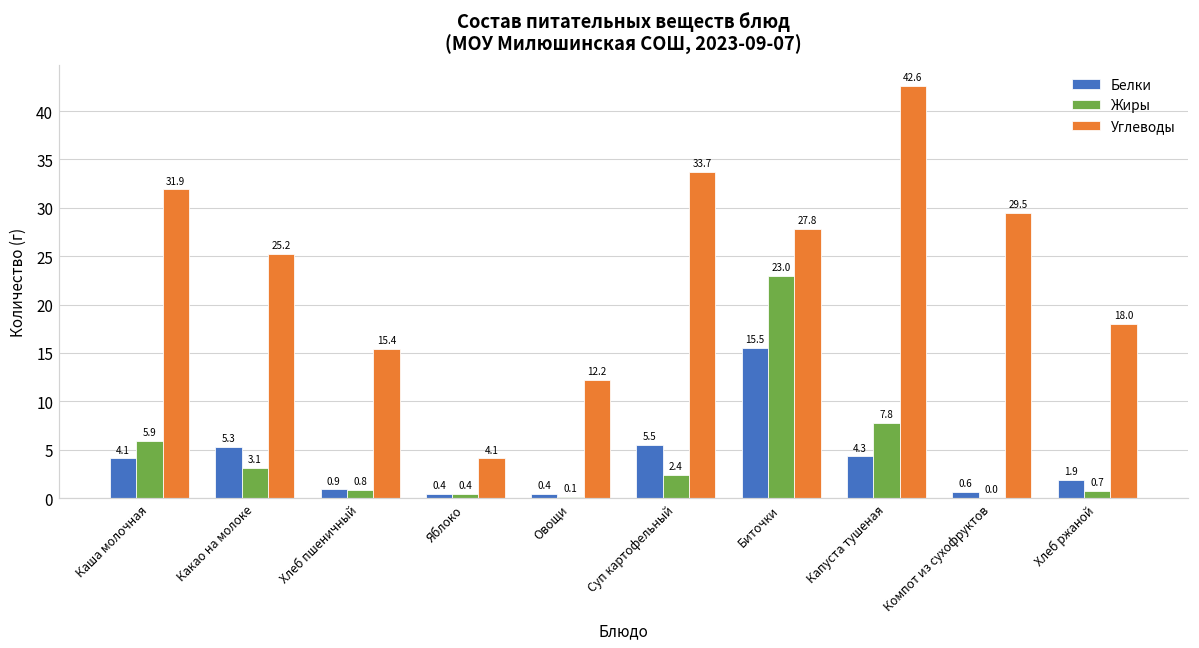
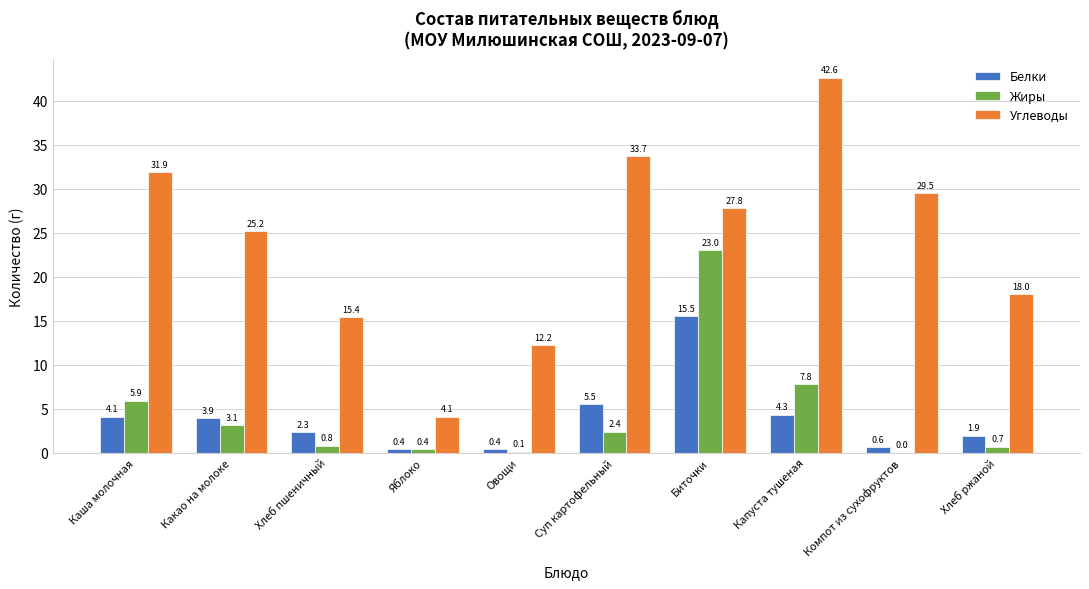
  {
    "Белки": {
      "Каша молочная": 4.1,
-     "Какао на молоке": 5.3,
-     "Хлеб пшеничный": 0.9,
+     "Какао на молоке": 3.9,
+     "Хлеб пшеничный": 2.3,
      "Яблоко": 0.4,
      "Овощи": 0.4,
      "Суп картофельный": 5.5,
      "Биточки": 15.5,
      "Капуста тушеная": 4.3,
      "Компот из сухофруктов": 0.6,
      "Хлеб ржаной": 1.9
    },
    "Жиры": {
      "Каша молочная": 5.9,
      "Какао на молоке": 3.1,
      "Хлеб пшеничный": 0.8,
      "Яблоко": 0.4,
      "Овощи": 0.1,
      "Суп картофельный": 2.4,
      "Биточки": 23.0,
      "Капуста тушеная": 7.8,
      "Компот из сухофруктов": 0.0,
      "Хлеб ржаной": 0.7
    },
    "Углеводы": {
      "Каша молочная": 31.9,
      "Какао на молоке": 25.2,
      "Хлеб пшеничный": 15.4,
      "Яблоко": 4.1,
      "Овощи": 12.2,
      "Суп картофельный": 33.7,
      "Биточки": 27.8,
      "Капуста тушеная": 42.6,
      "Компот из сухофруктов": 29.5,
      "Хлеб ржаной": 18.0
    }
  }
